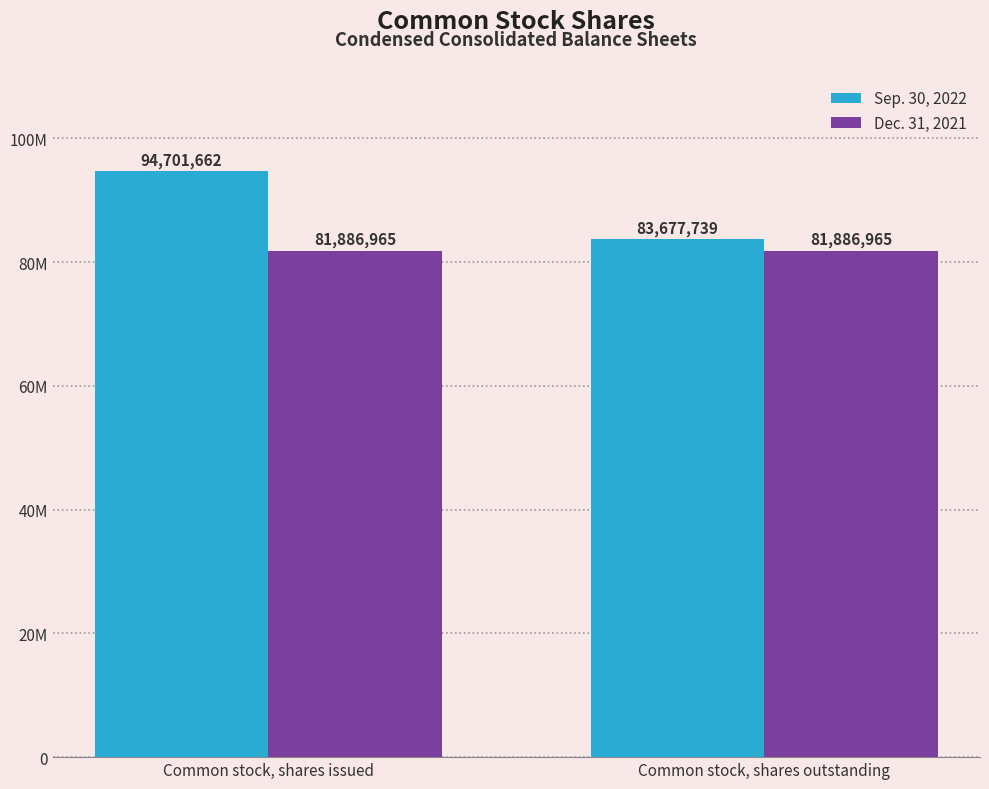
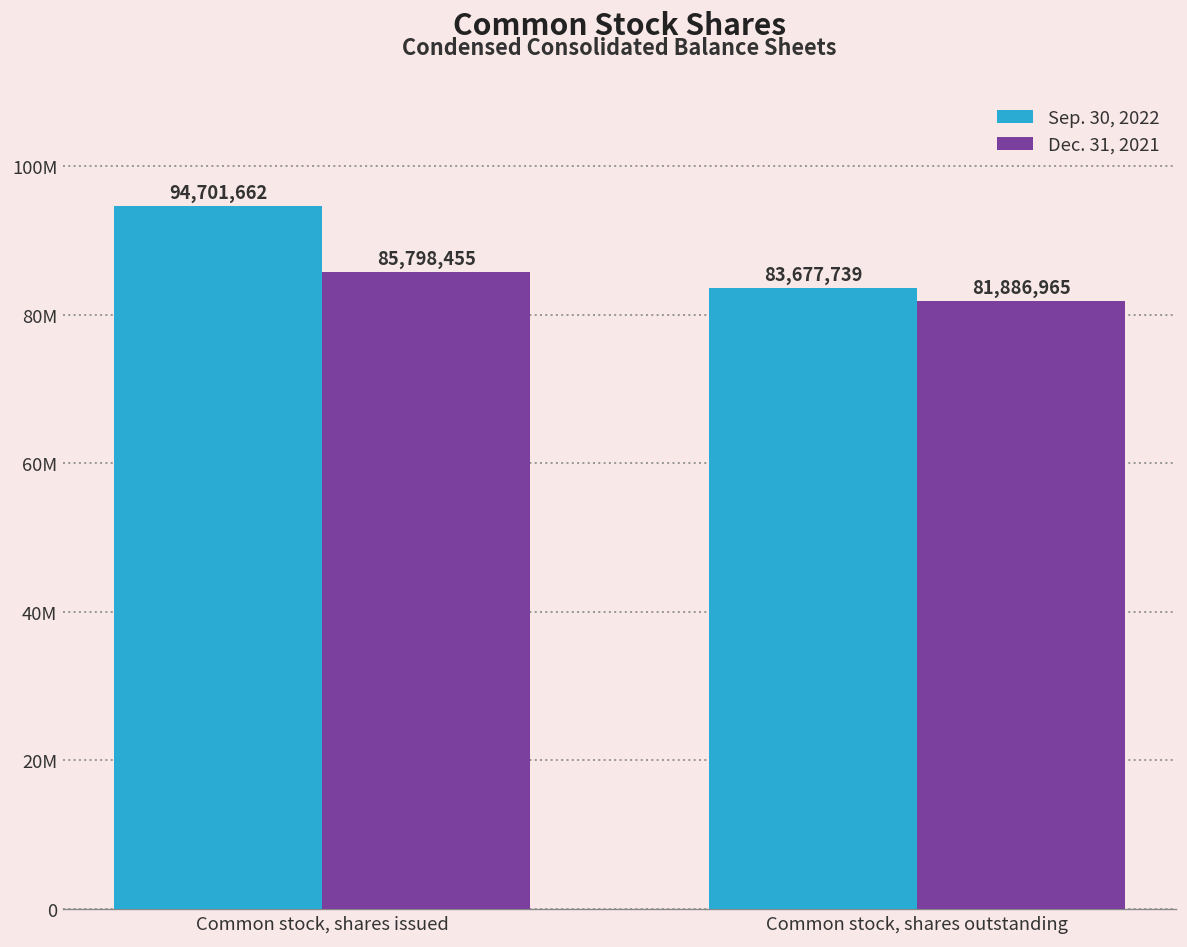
  {
    "Sep. 30, 2022": {
      "Common stock, shares issued": "94,701,662",
      "Common stock, shares outstanding": "83,677,739"
    },
    "Dec. 31, 2021": {
-     "Common stock, shares issued": "81,886,965",
+     "Common stock, shares issued": "85,798,455",
      "Common stock, shares outstanding": "81,886,965"
    }
  }
